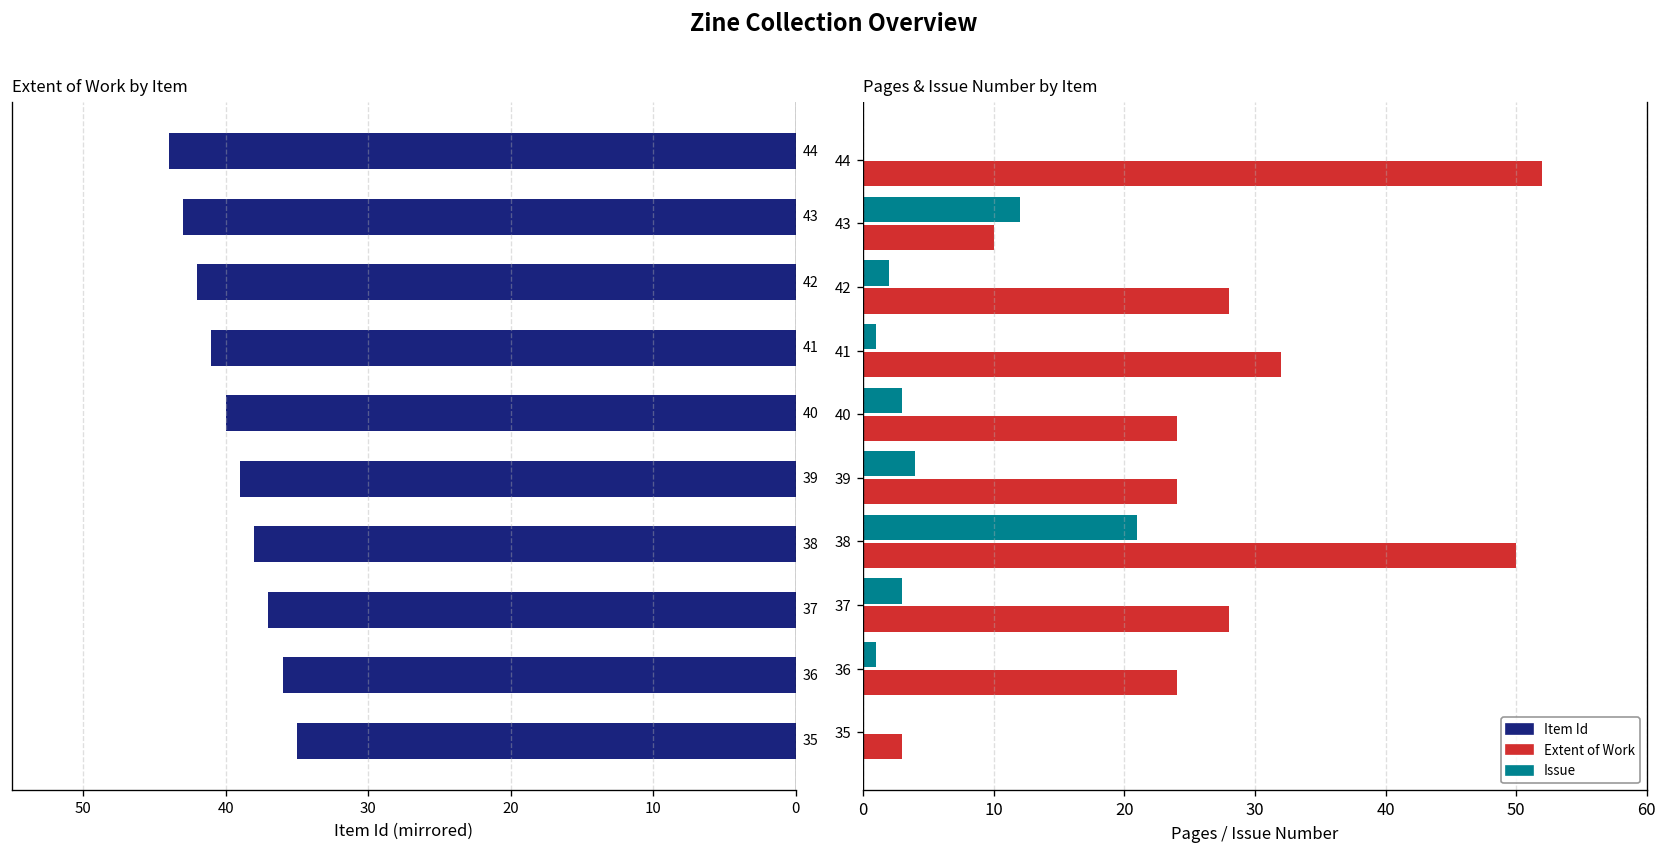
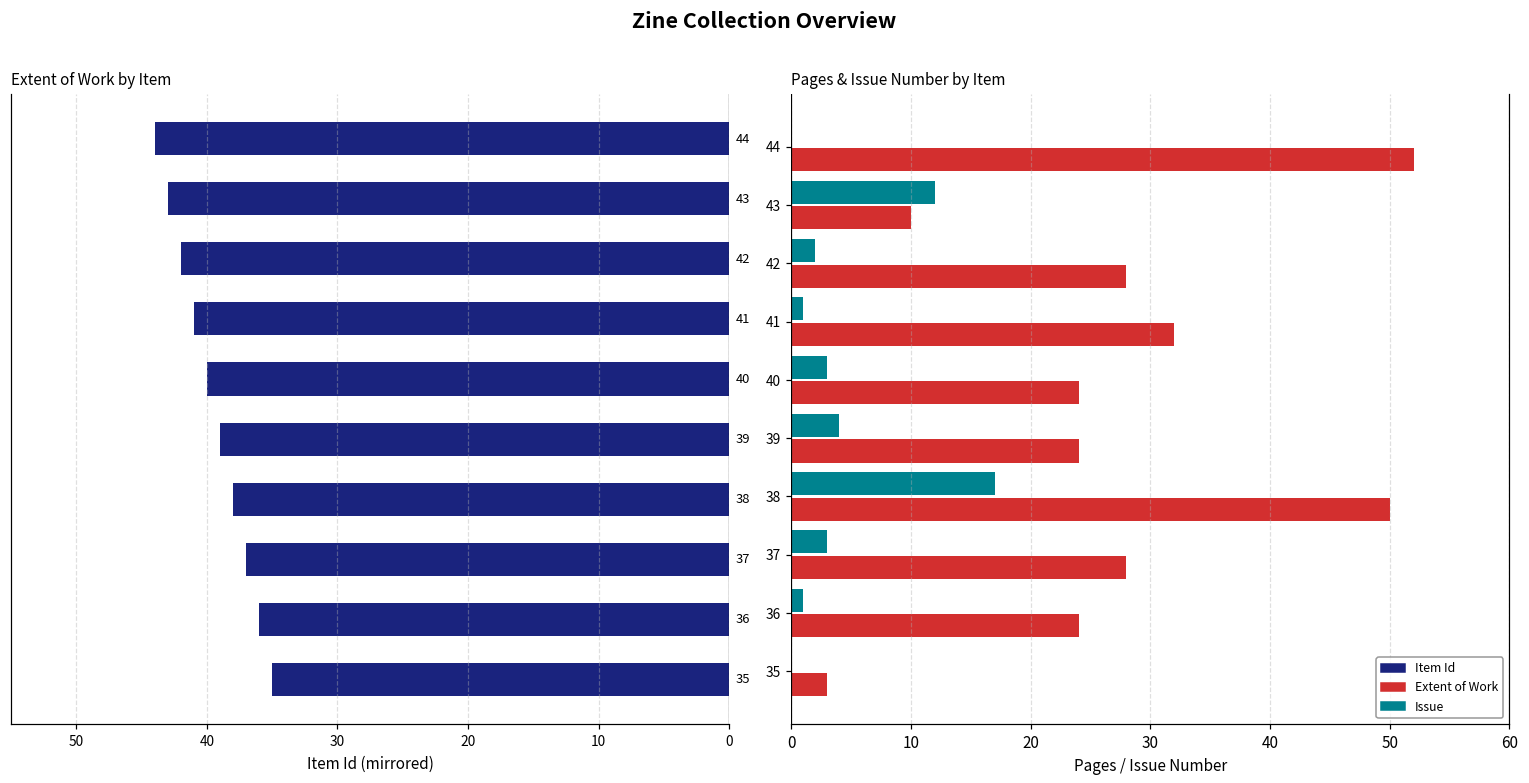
  {
    "Pages & Issue Number by Item": {
      "Extent of Work": {
        "44": 52,
        "43": 10,
        "42": 28,
        "41": 32,
        "40": 24,
        "39": 24,
        "38": 50,
        "37": 28,
        "36": 24,
        "35": 3
      },
      "Issue": {
        "44": 0,
        "43": 12,
        "42": 2,
        "41": 1,
        "40": 3,
        "39": 4,
-       "38": 21,
+       "38": 17,
        "37": 3,
        "36": 1,
        "35": 0
      }
    }
  }
